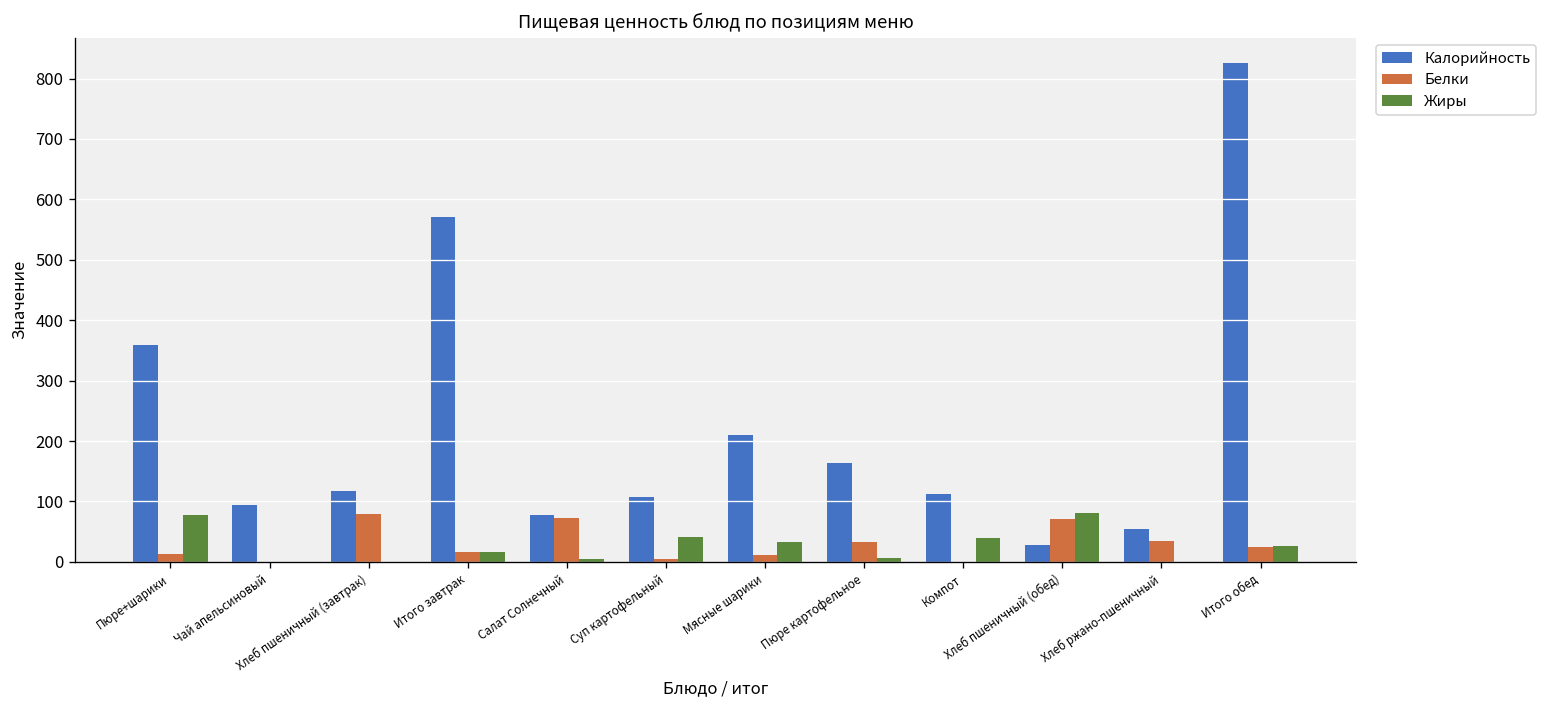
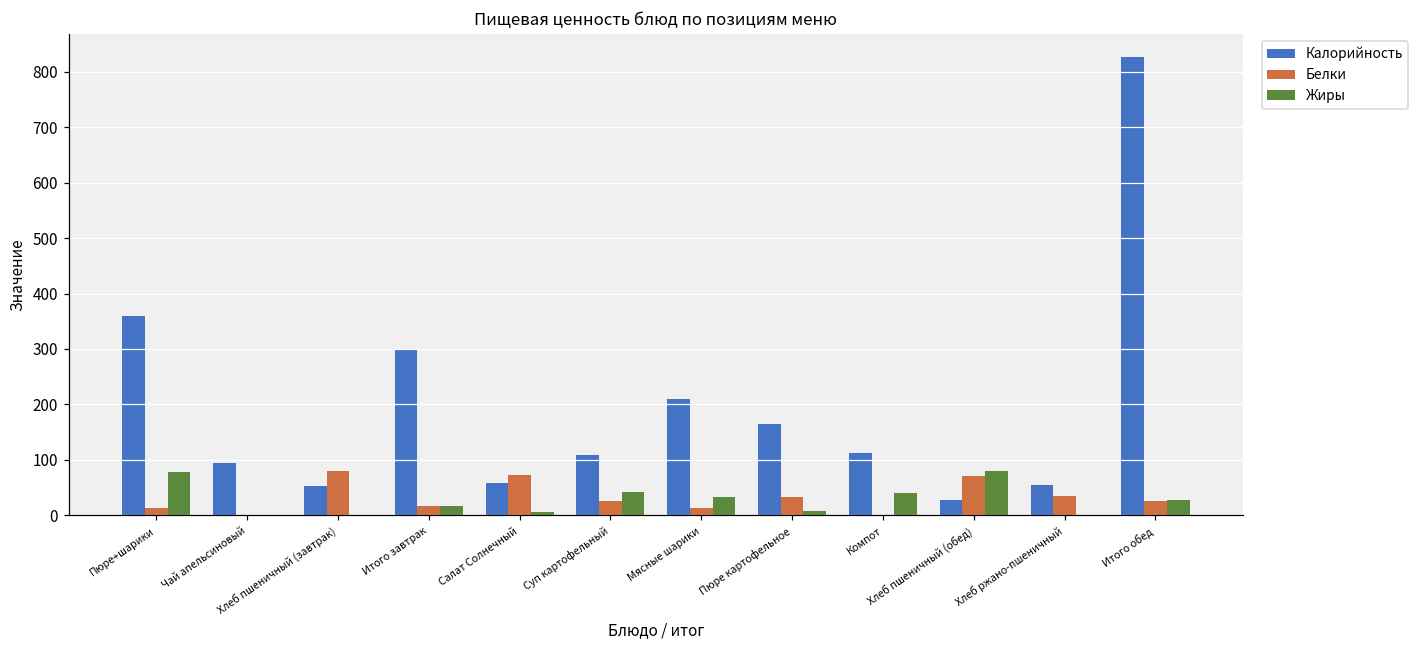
  {
    "Калорийность": {
      "Пюре+шарики": 360,
      "Чай апельсиновый": 90,
-     "Хлеб пшеничный (завтрак)": 120,
-     "Итого завтрак": 570,
-     "Салат Солнечный": 80,
+     "Хлеб пшеничный (завтрак)": 50,
+     "Итого завтрак": 300,
+     "Салат Солнечный": 60,
      "Суп картофельный": 110,
      "Мясные шарики": 210,
      "Пюре картофельное": 160,
      "Компот": 110,
      "Хлеб пшеничный (обед)": 30,
      "Хлеб ржано-пшеничный": 50,
      "Итого обед": 830
    },
    "Белки": {
      "Пюре+шарики": 10,
      "Чай апельсиновый": 0,
      "Хлеб пшеничный (завтрак)": 80,
      "Итого завтрак": 20,
      "Салат Солнечный": 70,
-     "Суп картофельный": 0,
+     "Суп картофельный": 30,
      "Мясные шарики": 10,
      "Пюре картофельное": 30,
      "Хлеб пшеничный (обед)": 70,
      "Хлеб ржано-пшеничный": 30,
      "Итого обед": 30
    },
    "Жиры": {
      "Пюре+шарики": 80,
      "Чай апельсиновый": 0,
      "Итого завтрак": 20,
      "Салат Солнечный": 10,
      "Суп картофельный": 40,
      "Мясные шарики": 30,
      "Пюре картофельное": 10,
      "Компот": 40,
      "Хлеб пшеничный (обед)": 80,
      "Итого обед": 30
    }
  }
